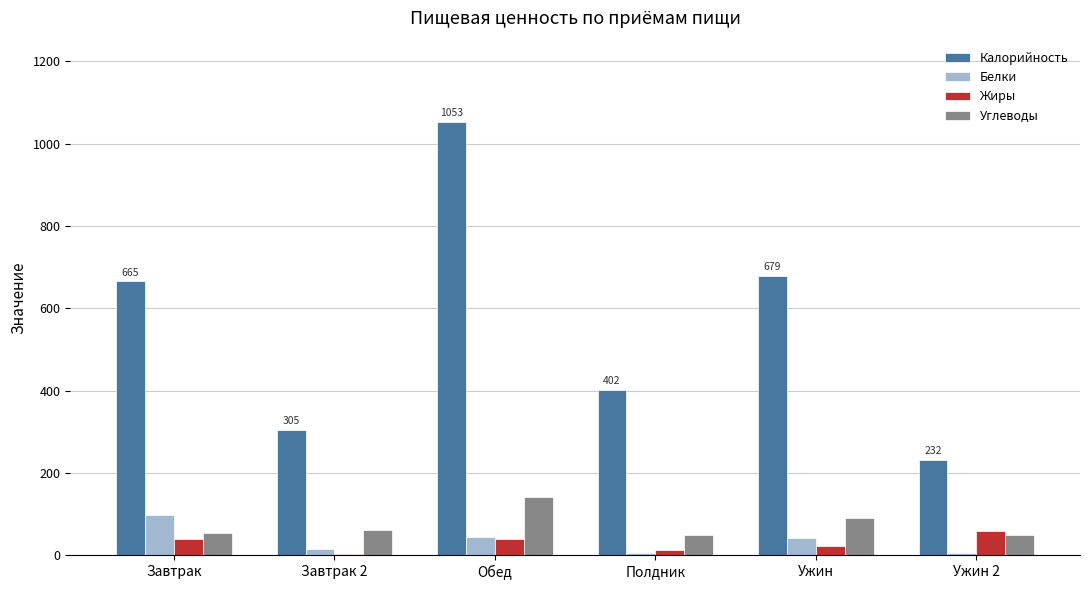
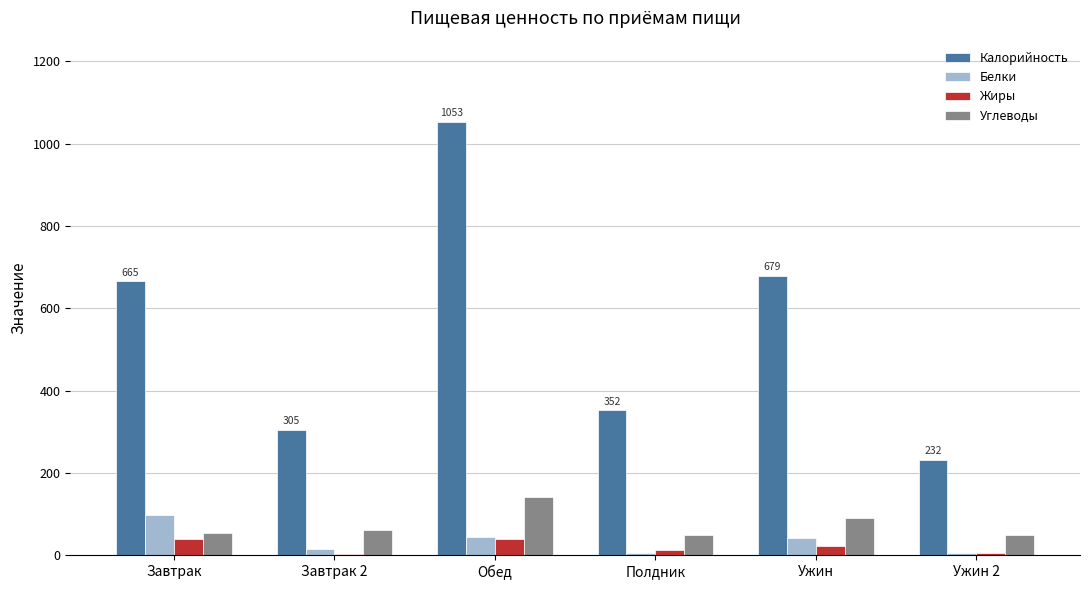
  {
    "Калорийность": {
      "Завтрак": 665,
      "Завтрак 2": 305,
      "Обед": 1053,
-     "Полдник": 402,
+     "Полдник": 352,
      "Ужин": 679,
      "Ужин 2": 232
    },
    "Белки": {
      "Завтрак": 100,
      "Завтрак 2": 20,
      "Обед": 40,
      "Ужин": 40
    },
    "Жиры": {
      "Завтрак": 40,
      "Обед": 40,
      "Полдник": 10,
      "Ужин": 20,
-     "Ужин 2": 60
+     "Ужин 2": 10
    },
    "Углеводы": {
      "Завтрак": 50,
      "Завтрак 2": 60,
      "Обед": 140,
      "Полдник": 50,
      "Ужин": 90,
      "Ужин 2": 50
    }
  }
